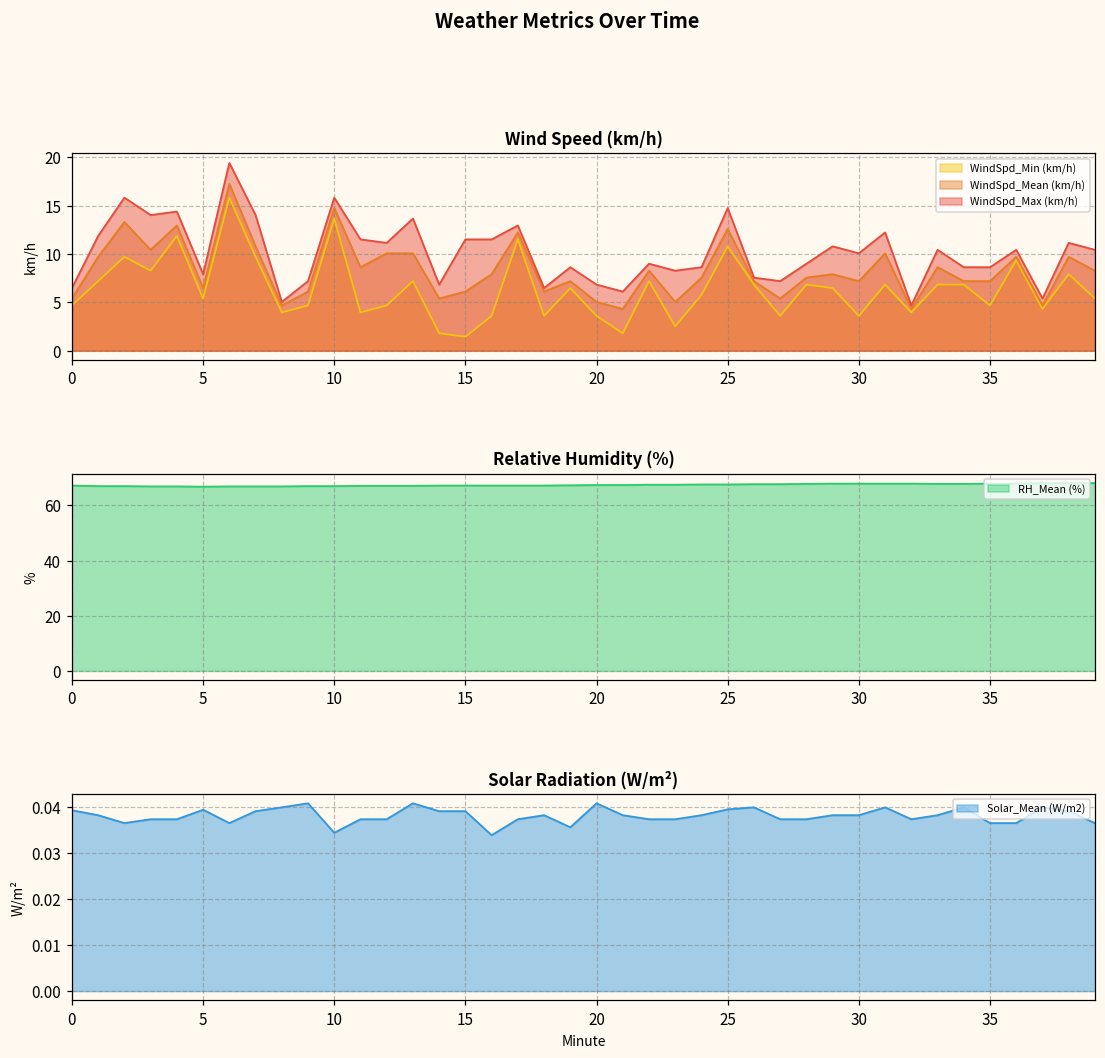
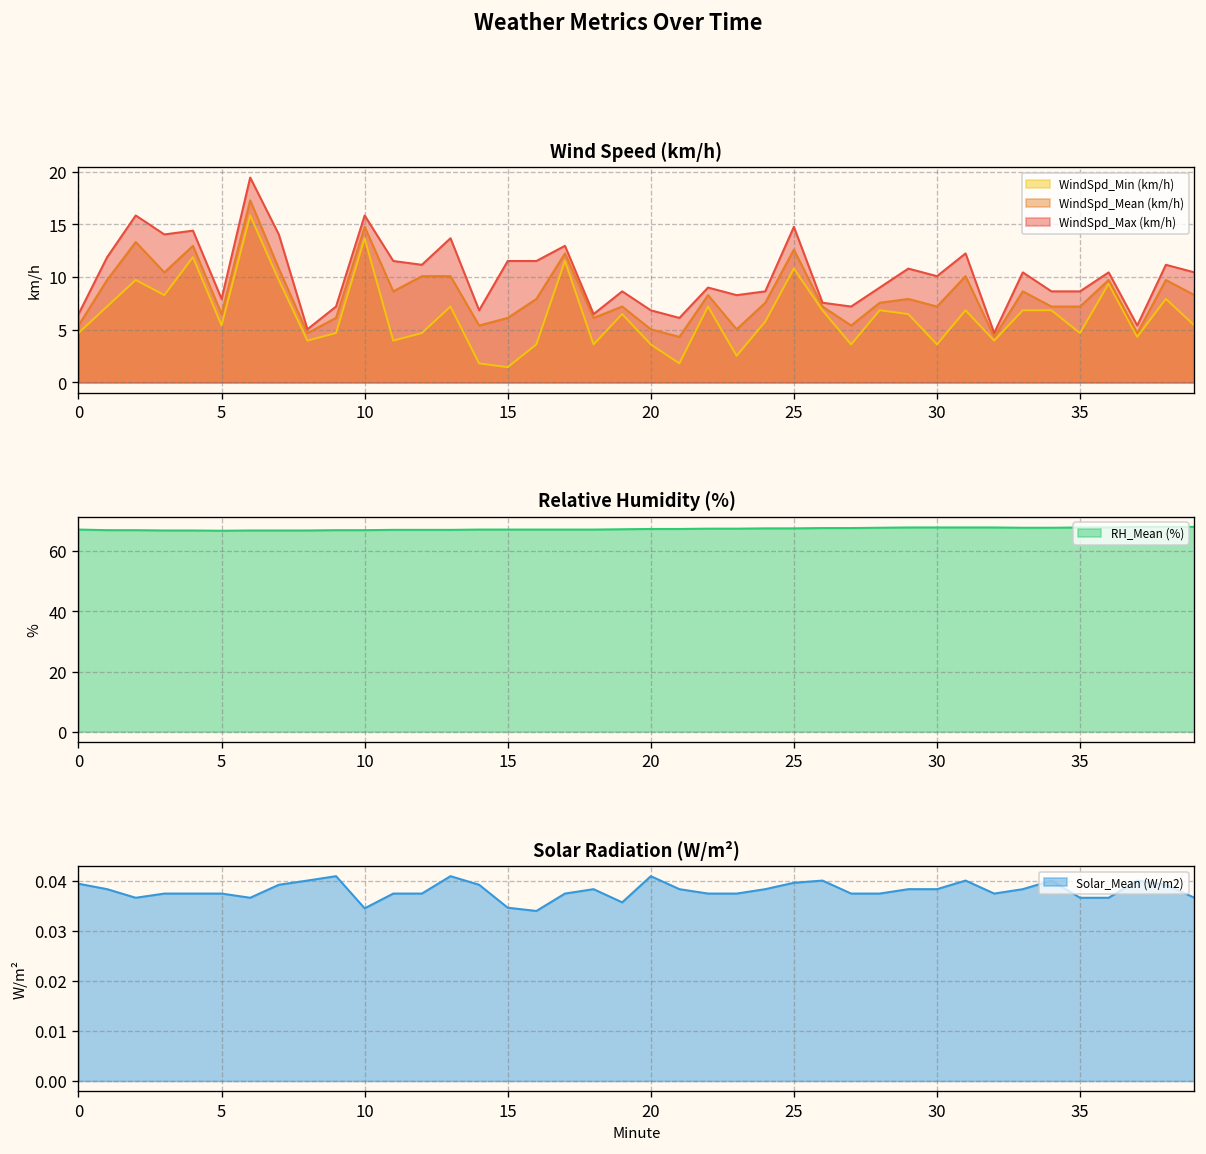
  {
    "Relative Humidity (%)": {
      "0": 67,
      "5": 67,
      "10": 67,
      "15": 67,
      "20": 67,
      "25": 68,
      "30": 68
    },
    "Solar Radiation (W/m²)": {
      "0": 0.039,
-     "5": 0.039,
+     "5": 0.037,
      "10": 0.034,
-     "15": 0.039,
+     "15": 0.035,
      "20": 0.041,
      "25": 0.040,
      "30": 0.038,
      "35": 0.037
    }
  }
